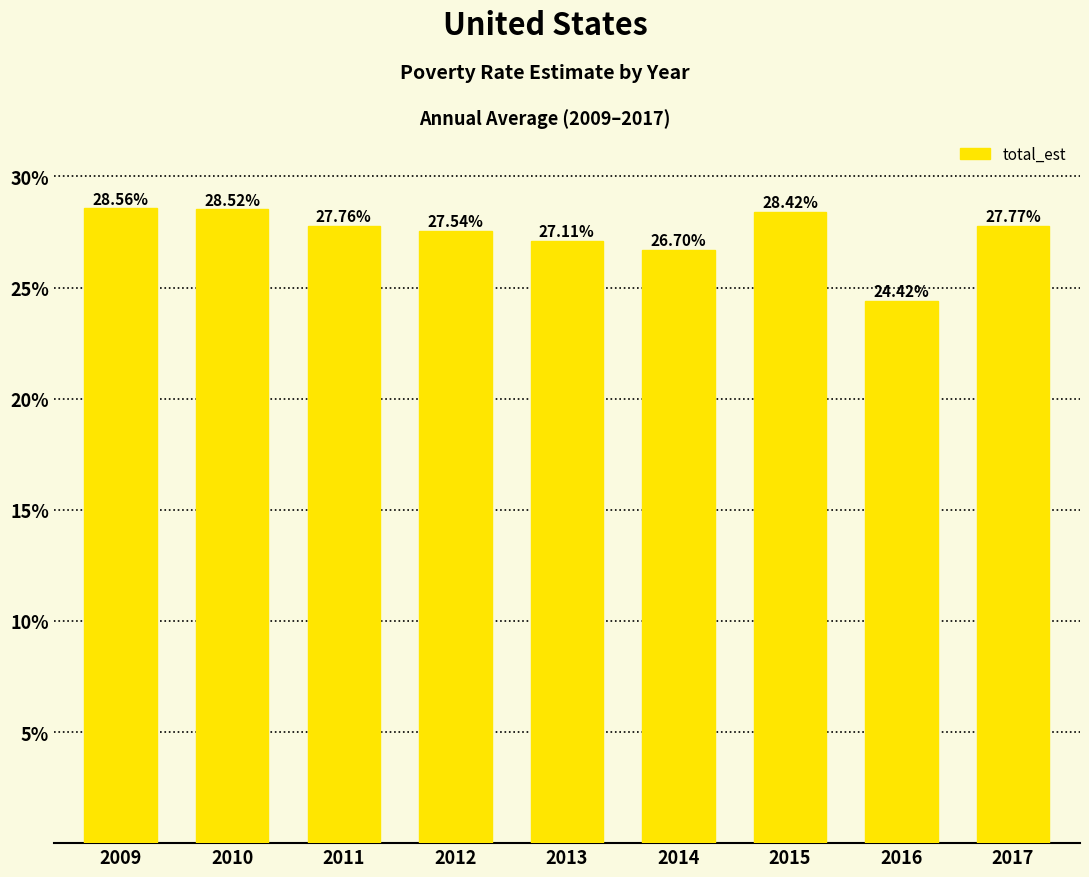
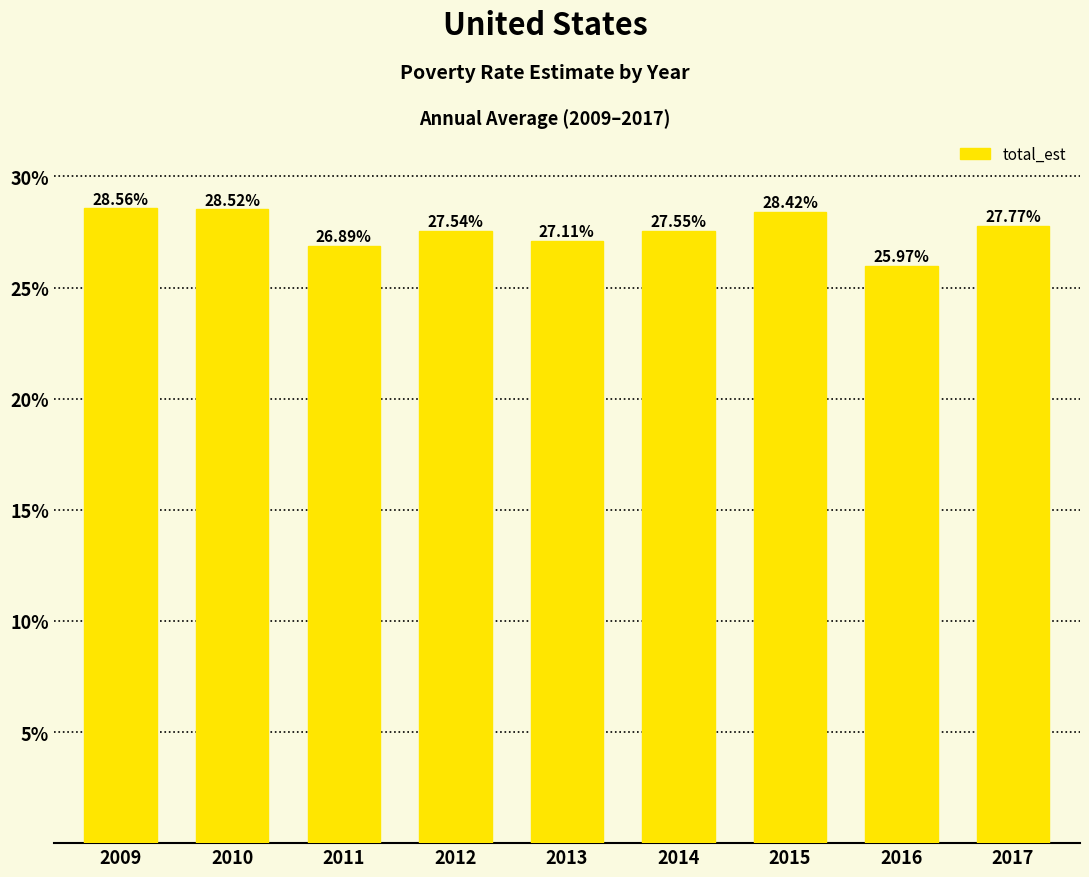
  {
    "2009": "28.56%",
    "2010": "28.52%",
-   "2011": "27.76%",
+   "2011": "26.89%",
    "2012": "27.54%",
    "2013": "27.11%",
-   "2014": "26.70%",
+   "2014": "27.55%",
    "2015": "28.42%",
-   "2016": "24.42%",
+   "2016": "25.97%",
    "2017": "27.77%"
  }
